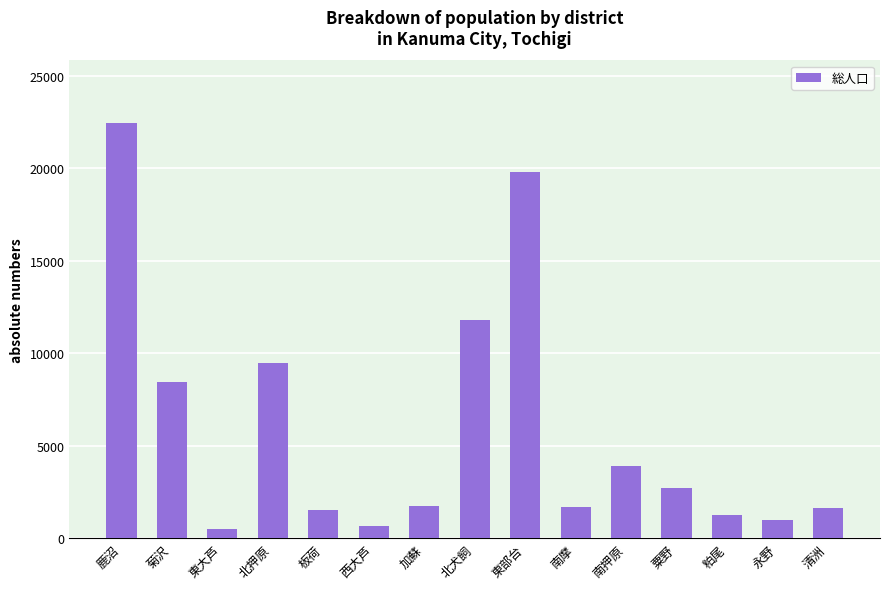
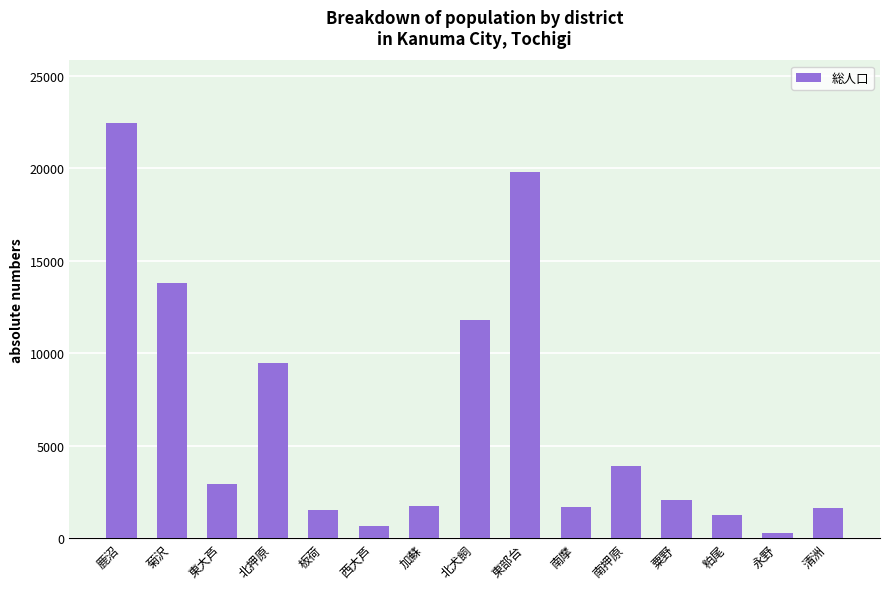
  {
    "鹿沼": 22500,
-   "菊沢": 8500,
-   "東大芦": 500,
+   "菊沢": 13800,
+   "東大芦": 2900,
    "北押原": 9500,
    "板荷": 1500,
    "西大芦": 700,
    "加蘇": 1700,
    "北犬飼": 11800,
    "東部台": 19800,
    "南摩": 1700,
    "南押原": 3900,
-   "粟野": 2700,
+   "粟野": 2100,
    "粕尾": 1300,
-   "永野": 1000,
+   "永野": 300,
    "清洲": 1600
  }
